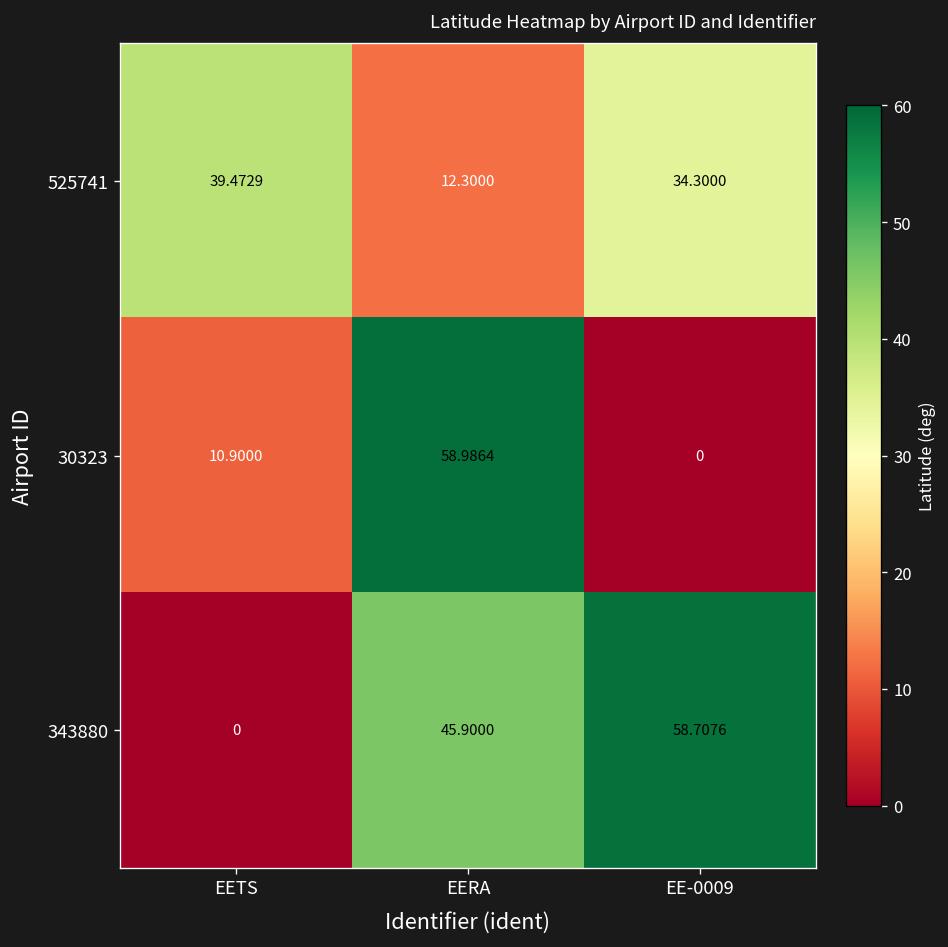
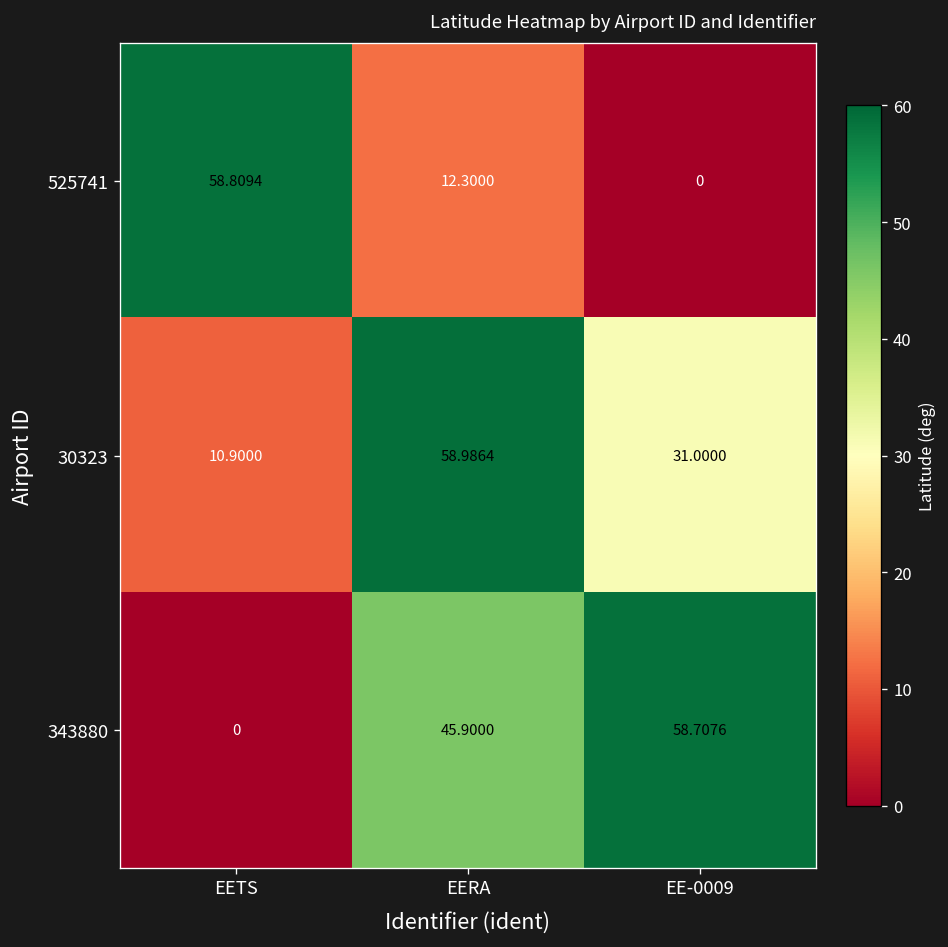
  {
    "525741": {
-     "EETS": 39.4729,
+     "EETS": 58.8094,
      "EERA": 12.3000,
-     "EE-0009": 34.3000
+     "EE-0009": 0
    },
    "30323": {
      "EETS": 10.9000,
      "EERA": 58.9864,
-     "EE-0009": 0
+     "EE-0009": 31.0000
    },
    "343880": {
      "EETS": 0,
      "EERA": 45.9000,
      "EE-0009": 58.7076
    }
  }
